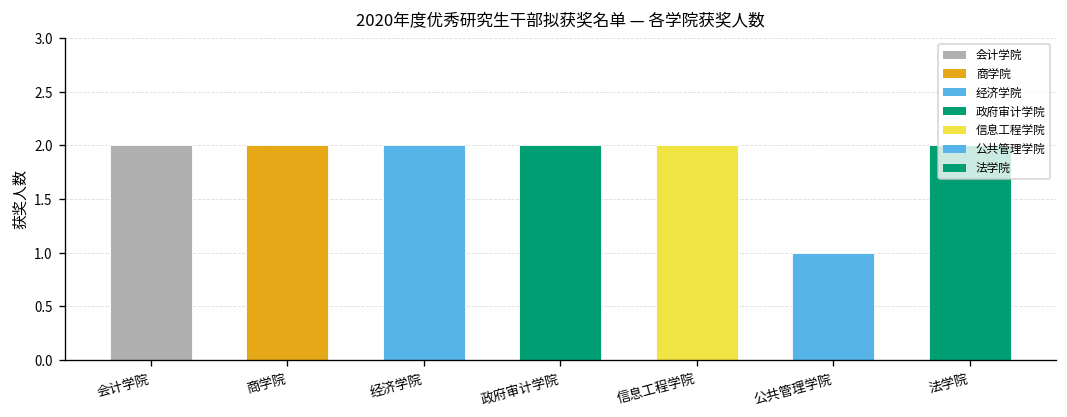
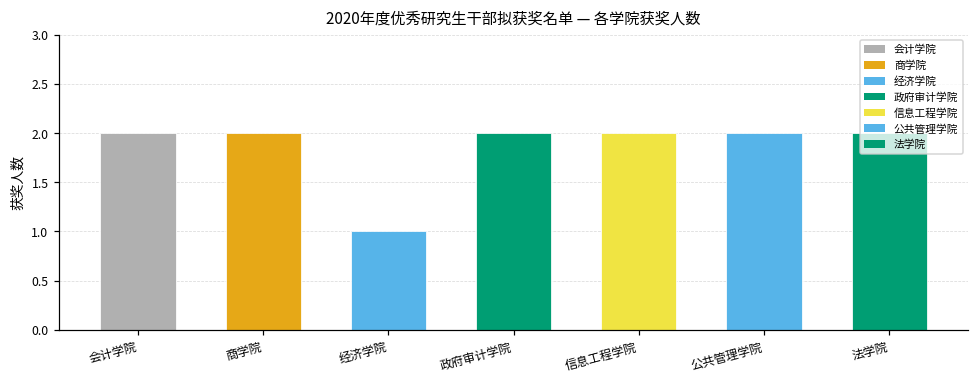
  {
    "会计学院": 2,
    "商学院": 2,
-   "经济学院": 2,
+   "经济学院": 1,
    "政府审计学院": 2,
    "信息工程学院": 2,
-   "公共管理学院": 1
+   "公共管理学院": 2
  }
